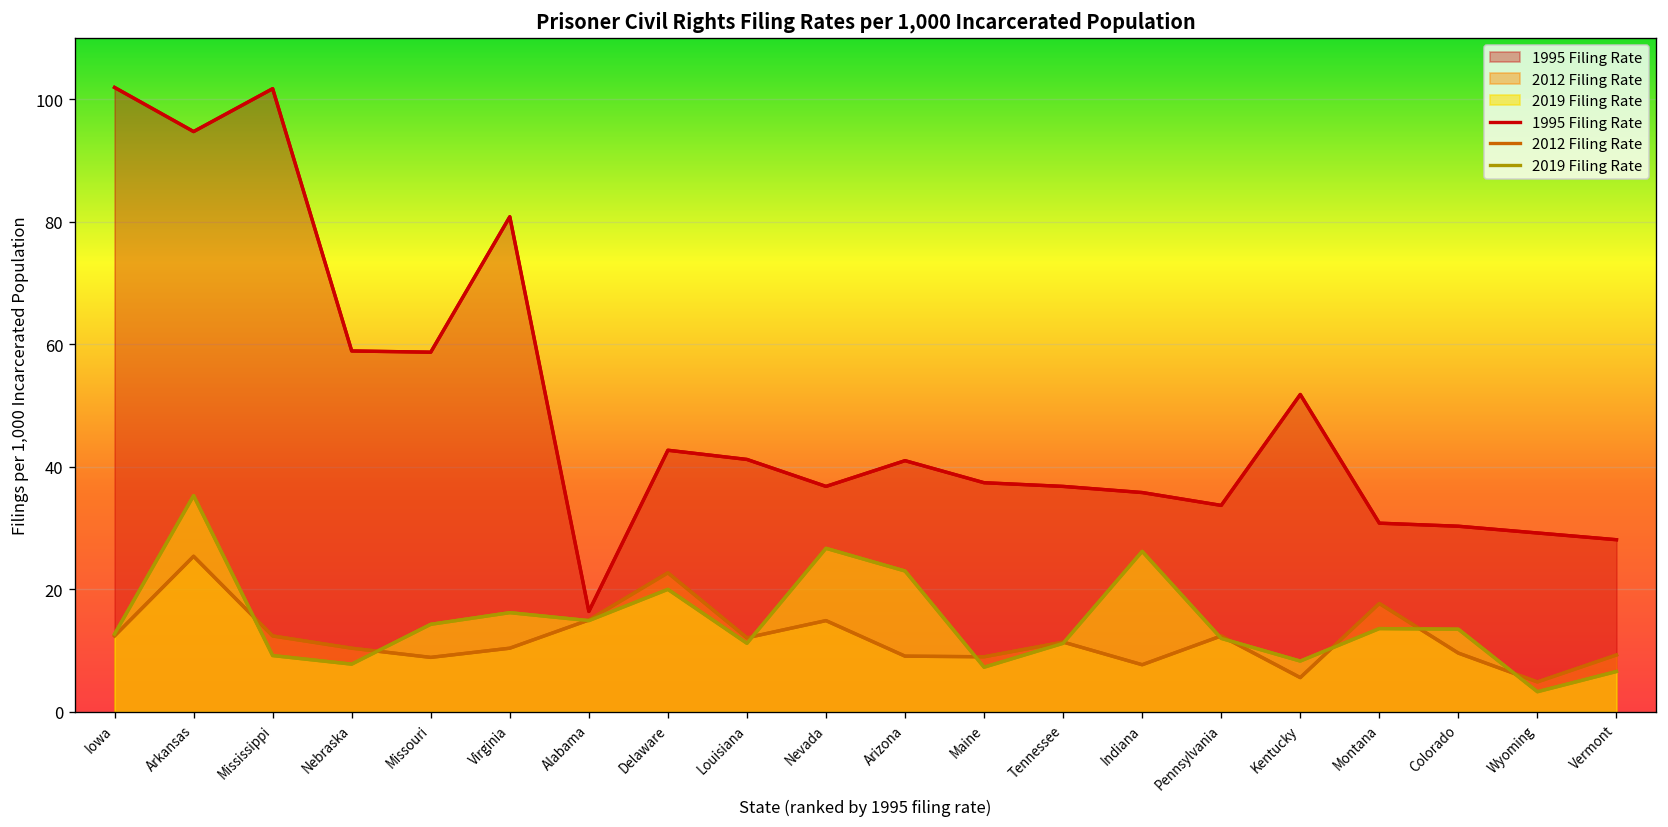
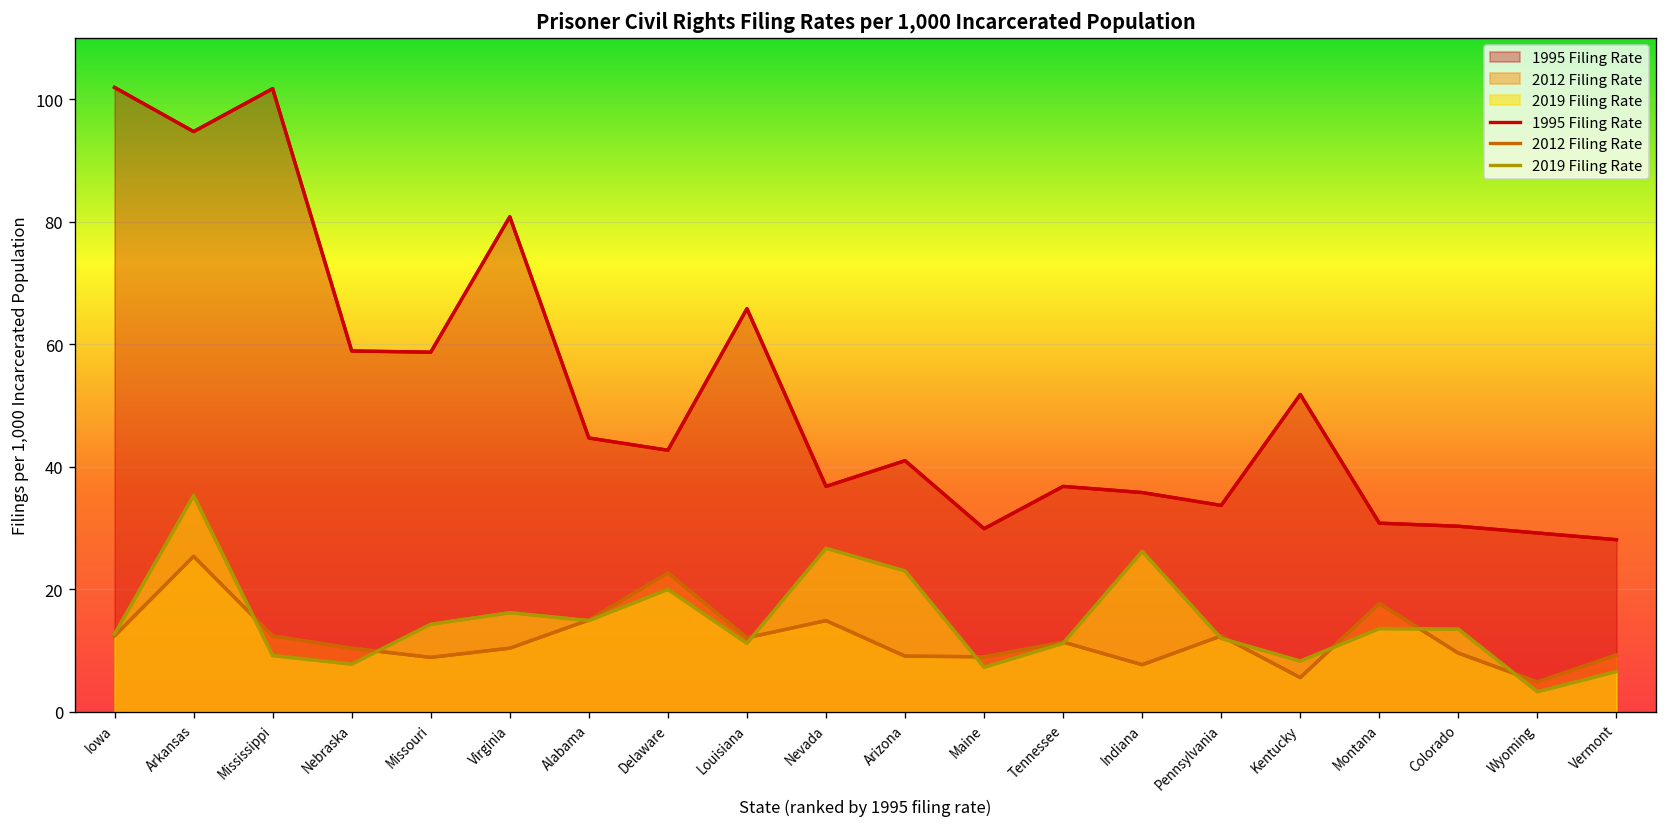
  {
    "1995 Filing Rate": {
      "Iowa": 102,
      "Arkansas": 95,
      "Mississippi": 102,
      "Nebraska": 59,
      "Missouri": 59,
      "Virginia": 81,
-     "Alabama": 16,
+     "Alabama": 45,
      "Delaware": 43,
-     "Louisiana": 41,
+     "Louisiana": 66,
      "Nevada": 37,
      "Arizona": 41,
-     "Maine": 37,
+     "Maine": 30,
      "Tennessee": 37,
      "Indiana": 36,
      "Pennsylvania": 34,
      "Kentucky": 52,
      "Montana": 31,
      "Colorado": 30,
      "Wyoming": 29,
      "Vermont": 28
    }
  }
